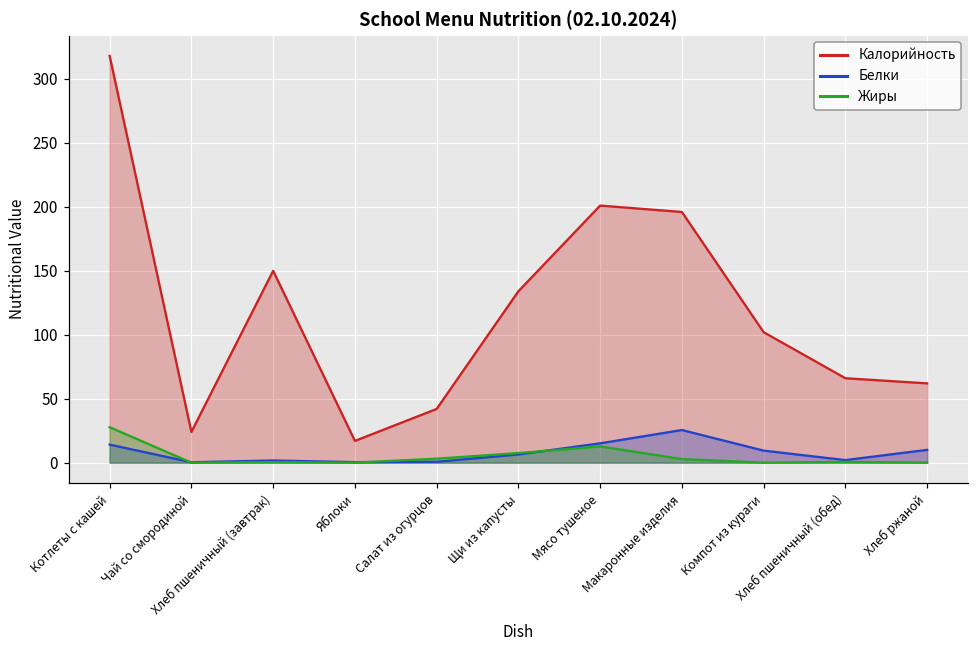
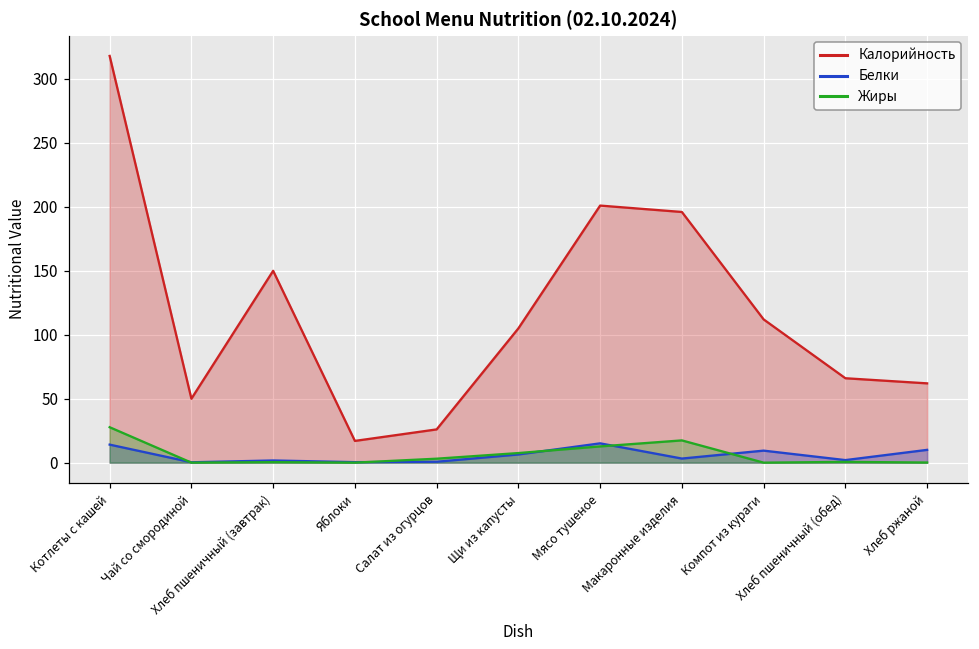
  {
    "Калорийность": {
      "Котлеты с кашей": 318,
-     "Чай со смородиной": 24,
+     "Чай со смородиной": 50,
      "Хлеб пшеничный (завтрак)": 150,
      "Яблоки": 17,
-     "Салат из огурцов": 42,
-     "Щи из капусты": 134,
+     "Салат из огурцов": 26,
+     "Щи из капусты": 105,
      "Мясо тушеное": 201,
      "Макаронные изделия": 196,
-     "Компот из кураги": 102,
+     "Компот из кураги": 112,
      "Хлеб пшеничный (обед)": 66,
      "Хлеб ржаной": 62
    },
    "Белки": {
      "Котлеты с кашей": 14,
      "Салат из огурцов": 1,
      "Мясо тушеное": 15,
-     "Макаронные изделия": 26,
+     "Макаронные изделия": 3,
      "Компот из кураги": 9,
      "Хлеб ржаной": 10
    },
    "Жиры": {
      "Котлеты с кашей": 28,
      "Салат из огурцов": 3,
      "Мясо тушеное": 13,
-     "Макаронные изделия": 3,
+     "Макаронные изделия": 17,
      "Компот из кураги": 0,
      "Хлеб ржаной": 0
    }
  }
